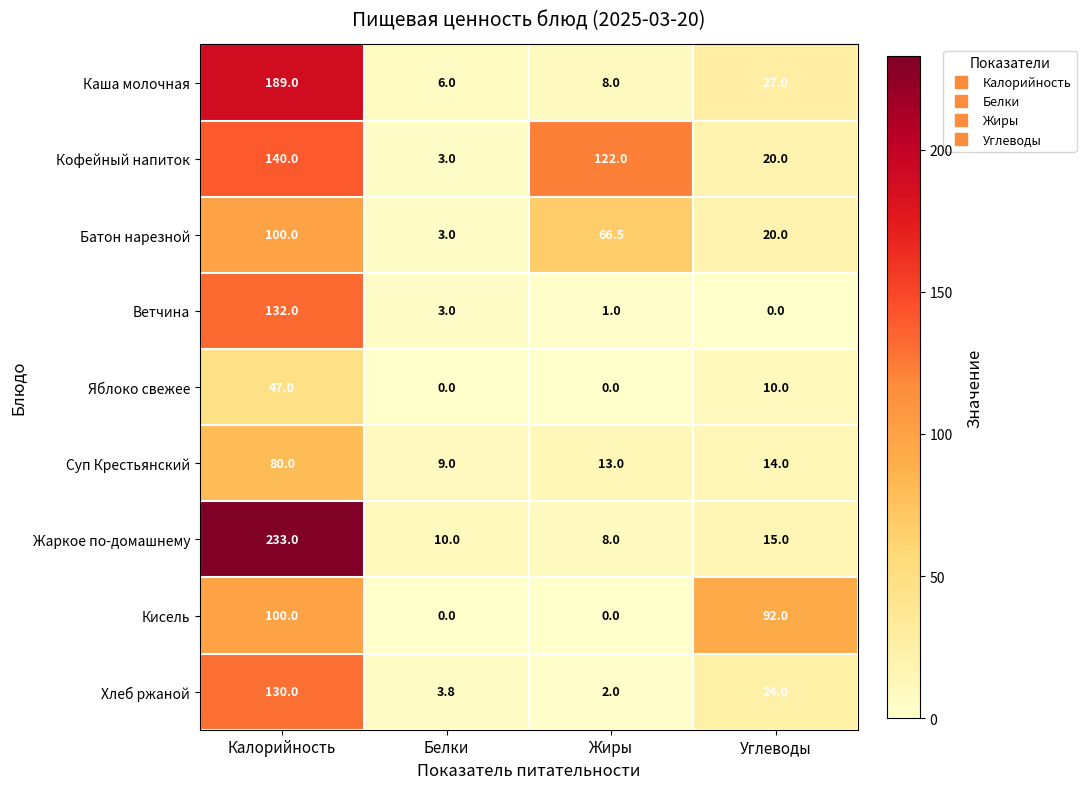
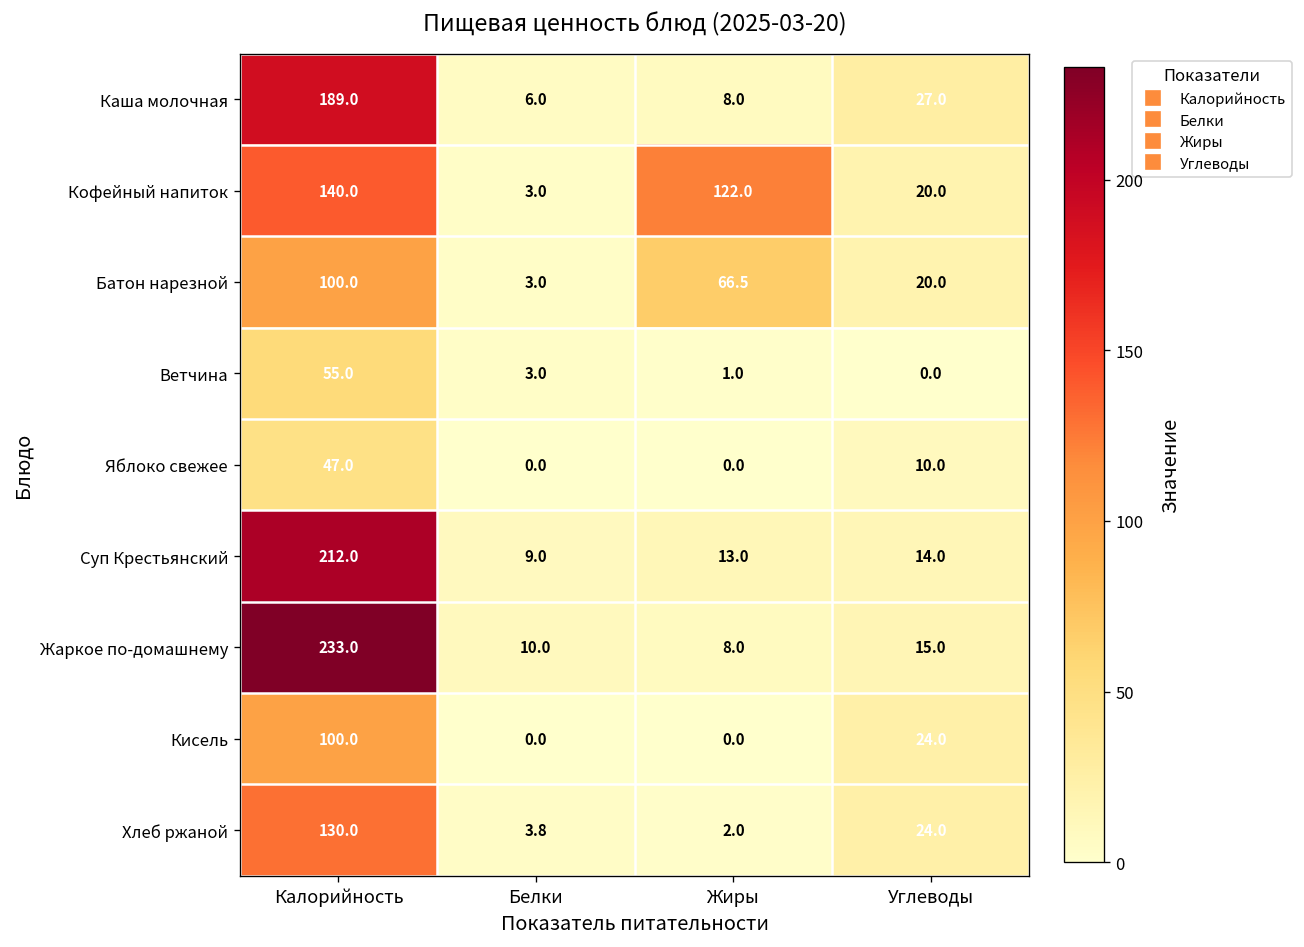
  {
    "Каша молочная": {
      "Калорийность": 189.0,
      "Белки": 6.0,
      "Жиры": 8.0,
      "Углеводы": 27.0
    },
    "Кофейный напиток": {
      "Калорийность": 140.0,
      "Белки": 3.0,
      "Жиры": 122.0,
      "Углеводы": 20.0
    },
    "Батон нарезной": {
      "Калорийность": 100.0,
      "Белки": 3.0,
      "Жиры": 66.5,
      "Углеводы": 20.0
    },
    "Ветчина": {
-     "Калорийность": 132.0,
+     "Калорийность": 55.0,
      "Белки": 3.0,
      "Жиры": 1.0,
      "Углеводы": 0.0
    },
    "Яблоко свежее": {
      "Калорийность": 47.0,
      "Белки": 0.0,
      "Жиры": 0.0,
      "Углеводы": 10.0
    },
    "Суп Крестьянский": {
-     "Калорийность": 80.0,
+     "Калорийность": 212.0,
      "Белки": 9.0,
      "Жиры": 13.0,
      "Углеводы": 14.0
    },
    "Жаркое по-домашнему": {
      "Калорийность": 233.0,
      "Белки": 10.0,
      "Жиры": 8.0,
      "Углеводы": 15.0
    },
    "Кисель": {
      "Калорийность": 100.0,
      "Белки": 0.0,
      "Жиры": 0.0,
-     "Углеводы": 92.0
+     "Углеводы": 24.0
    },
    "Хлеб ржаной": {
      "Калорийность": 130.0,
      "Белки": 3.8,
      "Жиры": 2.0,
      "Углеводы": 24.0
    }
  }
